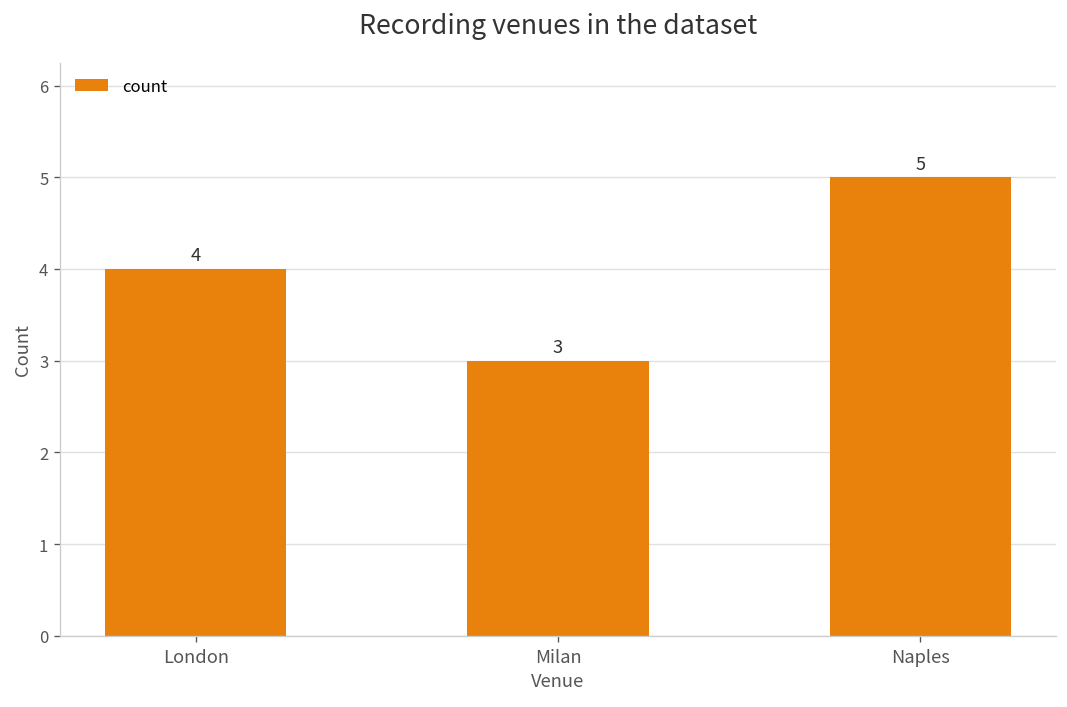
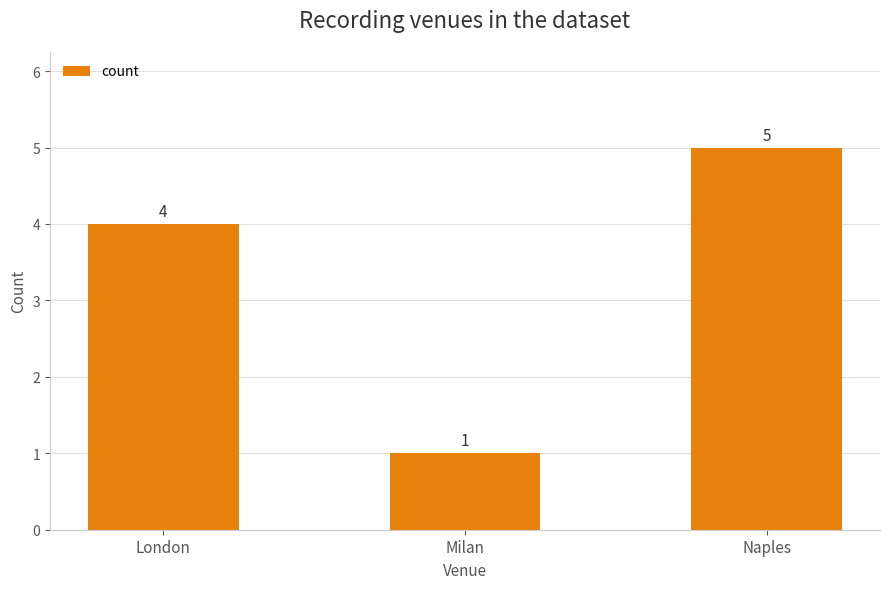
  {
    "London": 4,
-   "Milan": 3,
+   "Milan": 1,
    "Naples": 5
  }
